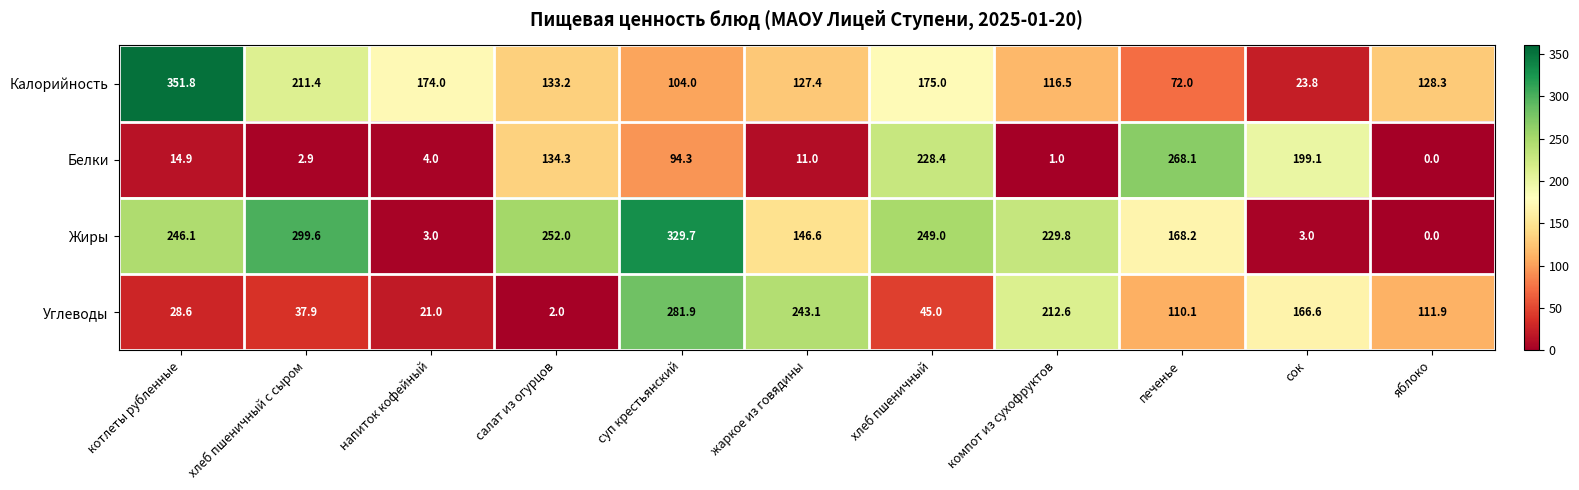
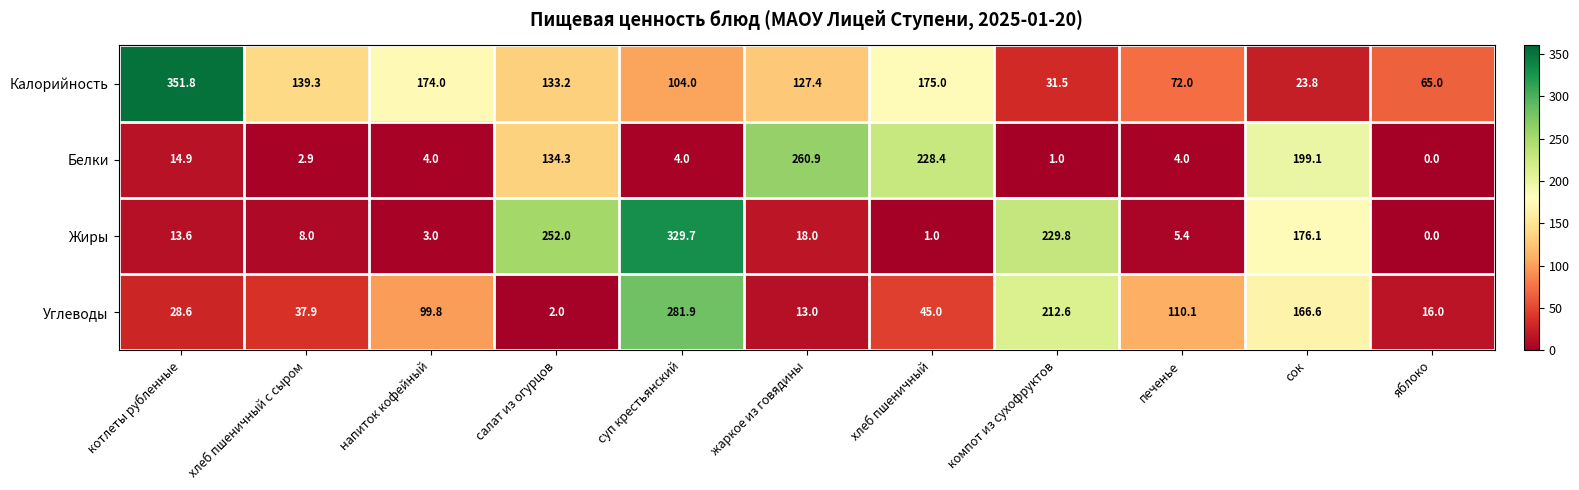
  {
    "Калорийность": {
      "котлеты рубленные": 351.8,
-     "хлеб пшеничный с сыром": 211.4,
+     "хлеб пшеничный с сыром": 139.3,
      "напиток кофейный": 174.0,
      "салат из огурцов": 133.2,
      "суп крестьянский": 104.0,
      "жаркое из говядины": 127.4,
      "хлеб пшеничный": 175.0,
-     "компот из сухофруктов": 116.5,
+     "компот из сухофруктов": 31.5,
      "печенье": 72.0,
      "сок": 23.8,
-     "яблоко": 128.3
+     "яблоко": 65.0
    },
    "Белки": {
      "котлеты рубленные": 14.9,
      "хлеб пшеничный с сыром": 2.9,
      "напиток кофейный": 4.0,
      "салат из огурцов": 134.3,
-     "суп крестьянский": 94.3,
-     "жаркое из говядины": 11.0,
+     "суп крестьянский": 4.0,
+     "жаркое из говядины": 260.9,
      "хлеб пшеничный": 228.4,
      "компот из сухофруктов": 1.0,
-     "печенье": 268.1,
+     "печенье": 4.0,
      "сок": 199.1,
      "яблоко": 0.0
    },
    "Жиры": {
-     "котлеты рубленные": 246.1,
-     "хлеб пшеничный с сыром": 299.6,
+     "котлеты рубленные": 13.6,
+     "хлеб пшеничный с сыром": 8.0,
      "напиток кофейный": 3.0,
      "салат из огурцов": 252.0,
      "суп крестьянский": 329.7,
-     "жаркое из говядины": 146.6,
-     "хлеб пшеничный": 249.0,
+     "жаркое из говядины": 18.0,
+     "хлеб пшеничный": 1.0,
      "компот из сухофруктов": 229.8,
-     "печенье": 168.2,
-     "сок": 3.0,
+     "печенье": 5.4,
+     "сок": 176.1,
      "яблоко": 0.0
    },
    "Углеводы": {
      "котлеты рубленные": 28.6,
      "хлеб пшеничный с сыром": 37.9,
-     "напиток кофейный": 21.0,
+     "напиток кофейный": 99.8,
      "салат из огурцов": 2.0,
      "суп крестьянский": 281.9,
-     "жаркое из говядины": 243.1,
+     "жаркое из говядины": 13.0,
      "хлеб пшеничный": 45.0,
      "компот из сухофруктов": 212.6,
      "печенье": 110.1,
      "сок": 166.6,
-     "яблоко": 111.9
+     "яблоко": 16.0
    }
  }
